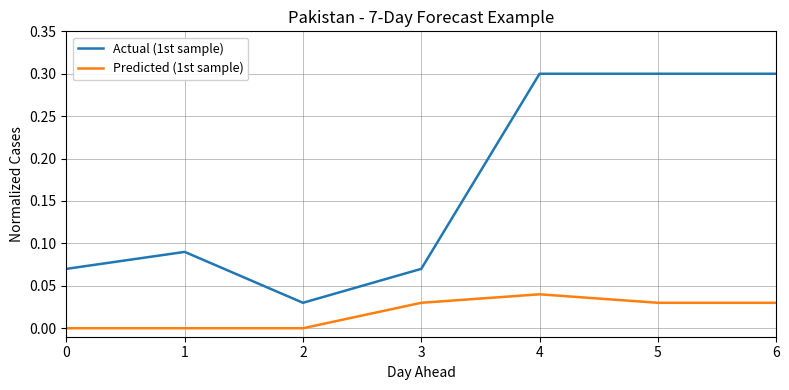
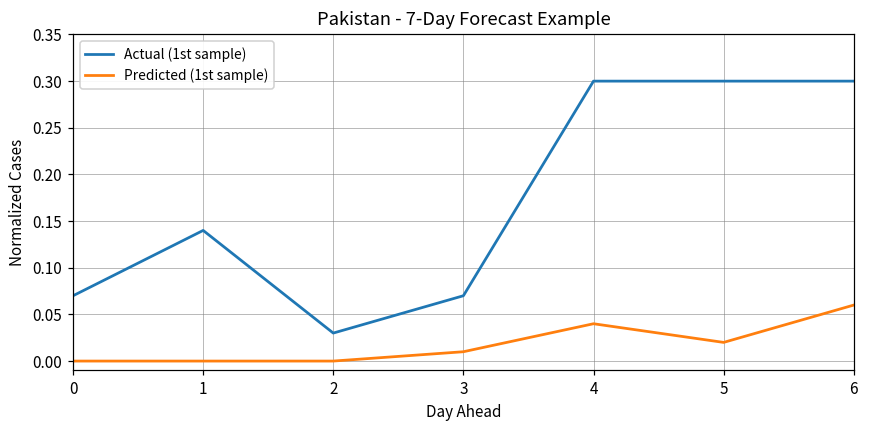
  {
    "Actual (1st sample)": {
      "0": 0.07,
-     "1": 0.09,
+     "1": 0.14,
      "2": 0.03,
      "3": 0.07,
      "4": 0.30,
      "5": 0.30,
      "6": 0.30
    },
    "Predicted (1st sample)": {
      "0": 0.00,
      "1": 0.00,
      "2": 0.00,
-     "3": 0.03,
+     "3": 0.01,
      "4": 0.04,
-     "5": 0.03,
-     "6": 0.03
+     "5": 0.02,
+     "6": 0.06
    }
  }
